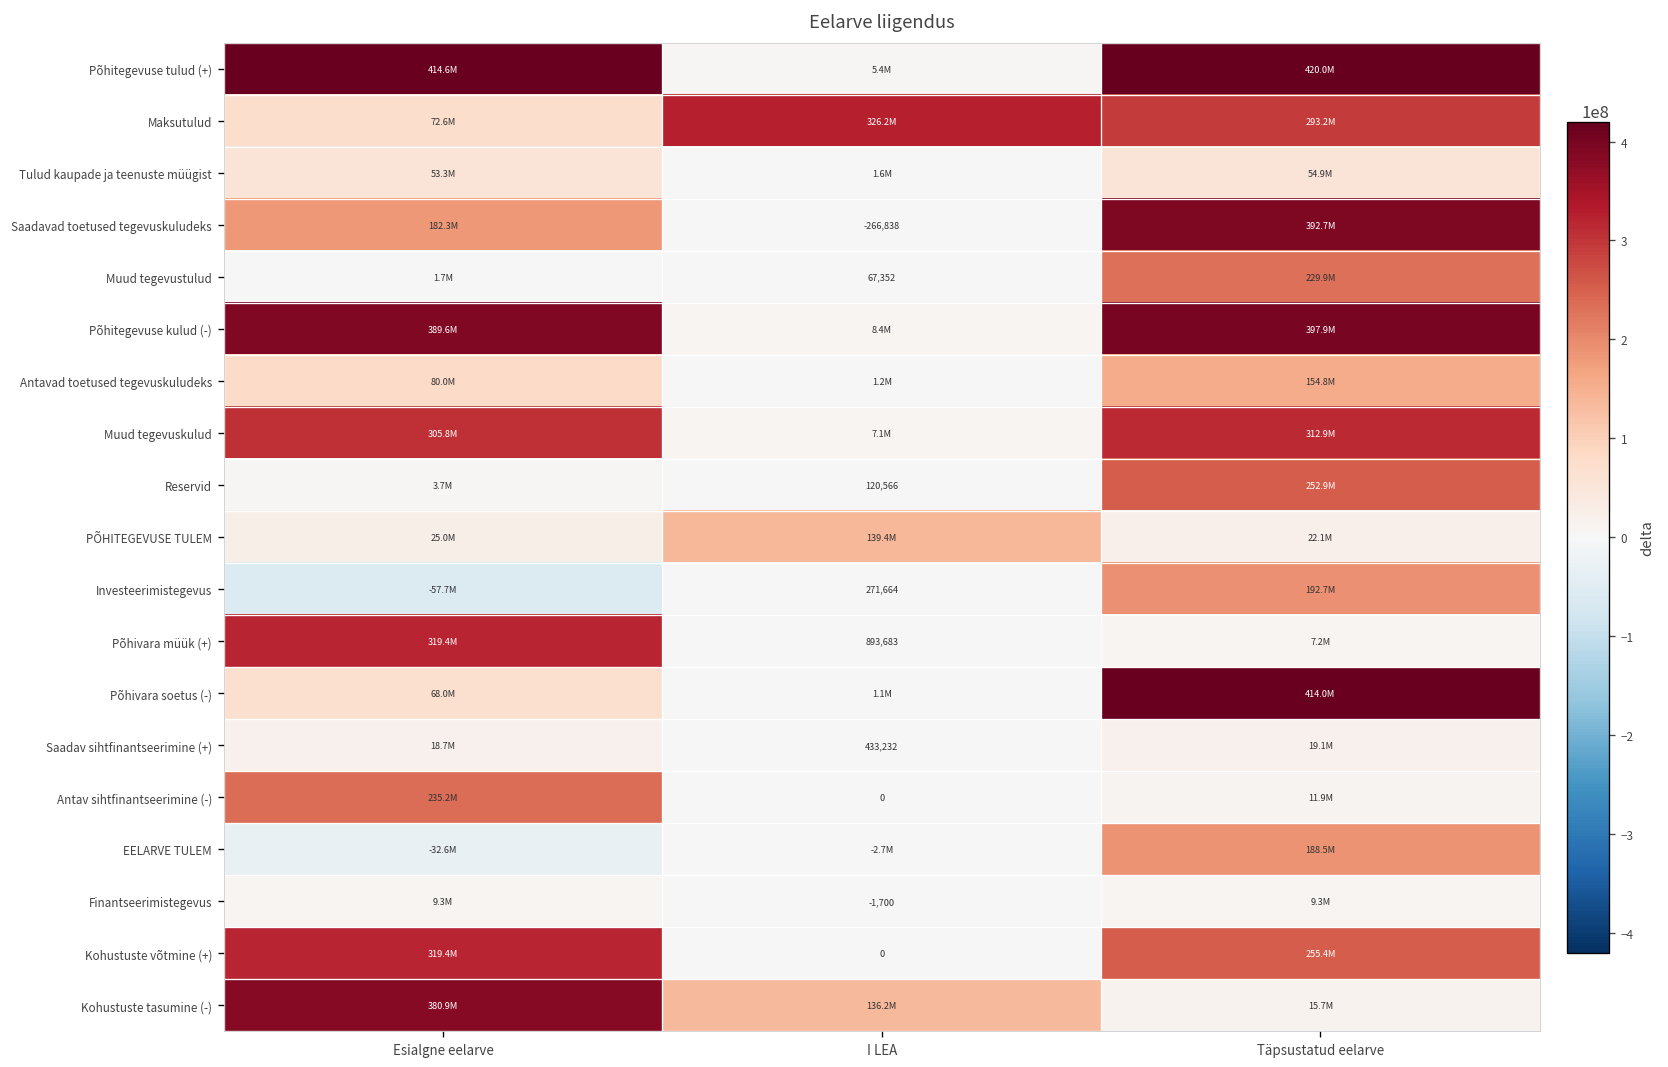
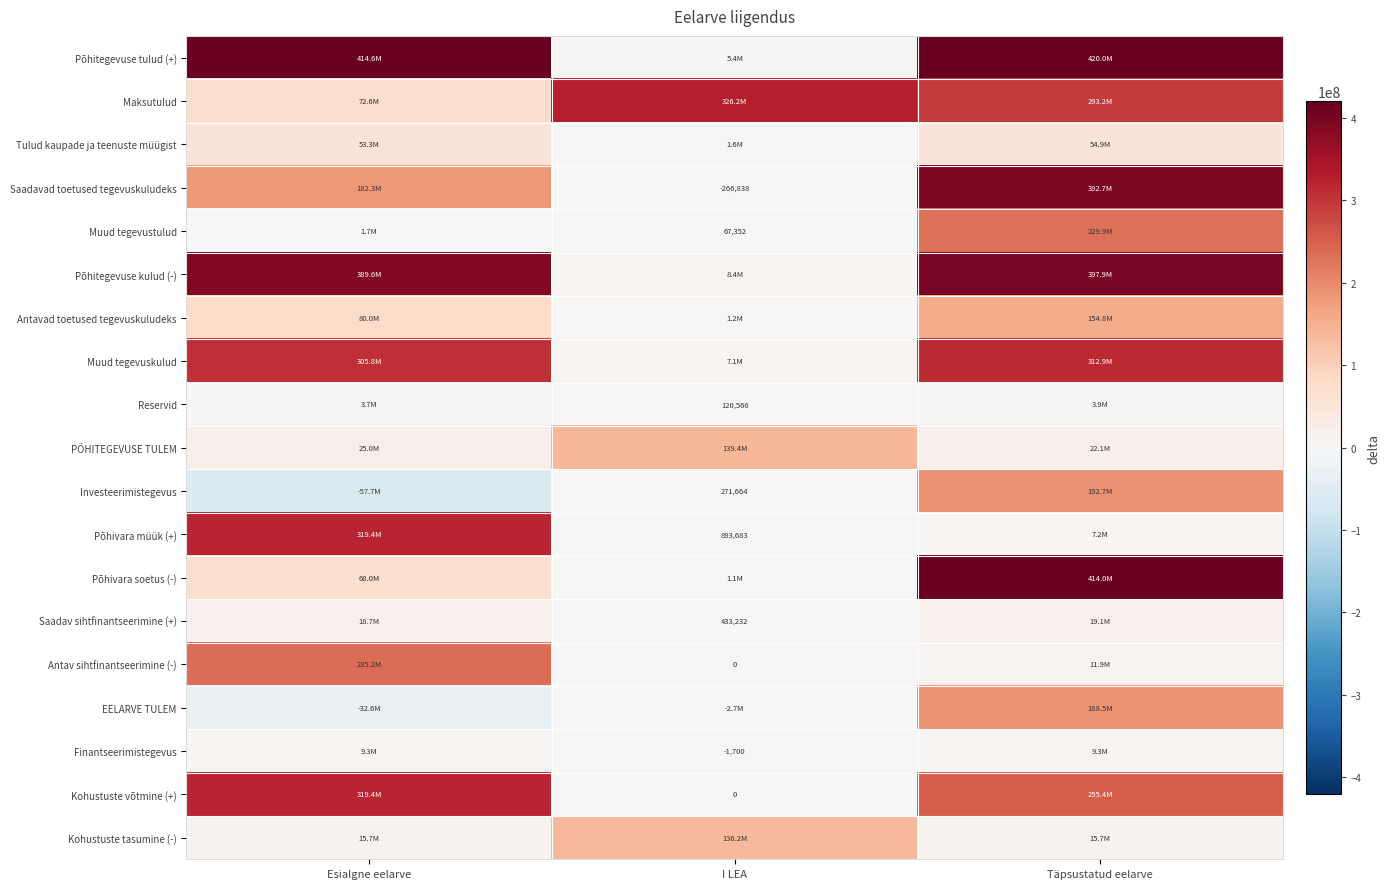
  {
    "Põhitegevuse tulud (+)": {
      "Esialgne eelarve": "414.6M",
      "I LEA": "5.4M",
      "Täpsustatud eelarve": "420.0M"
    },
    "Maksutulud": {
      "Esialgne eelarve": "72.6M",
      "I LEA": "326.2M",
      "Täpsustatud eelarve": "293.2M"
    },
    "Tulud kaupade ja teenuste müügist": {
      "Esialgne eelarve": "53.3M",
      "I LEA": "1.6M",
      "Täpsustatud eelarve": "54.9M"
    },
    "Saadavad toetused tegevuskuludeks": {
      "Esialgne eelarve": "182.3M",
      "I LEA": "-266,838",
      "Täpsustatud eelarve": "392.7M"
    },
    "Muud tegevustulud": {
      "Esialgne eelarve": "1.7M",
      "I LEA": "67,352",
      "Täpsustatud eelarve": "229.9M"
    },
    "Põhitegevuse kulud (-)": {
      "Esialgne eelarve": "389.6M",
      "I LEA": "8.4M",
      "Täpsustatud eelarve": "397.9M"
    },
    "Antavad toetused tegevuskuludeks": {
      "Esialgne eelarve": "80.0M",
      "I LEA": "1.2M",
      "Täpsustatud eelarve": "154.8M"
    },
    "Muud tegevuskulud": {
      "Esialgne eelarve": "305.8M",
      "I LEA": "7.1M",
      "Täpsustatud eelarve": "312.9M"
    },
    "Reservid": {
      "Esialgne eelarve": "3.7M",
      "I LEA": "120,566",
-     "Täpsustatud eelarve": "252.9M"
+     "Täpsustatud eelarve": "3.9M"
    },
    "PÕHITEGEVUSE TULEM": {
      "Esialgne eelarve": "25.0M",
      "I LEA": "139.4M",
      "Täpsustatud eelarve": "22.1M"
    },
    "Investeerimistegevus": {
      "Esialgne eelarve": "-57.7M",
      "I LEA": "271,664",
      "Täpsustatud eelarve": "192.7M"
    },
    "Põhivara müük (+)": {
      "Esialgne eelarve": "319.4M",
      "I LEA": "893,683",
      "Täpsustatud eelarve": "7.2M"
    },
    "Põhivara soetus (-)": {
      "Esialgne eelarve": "68.0M",
      "I LEA": "1.1M",
      "Täpsustatud eelarve": "414.0M"
    },
    "Saadav sihtfinantseerimine (+)": {
      "Esialgne eelarve": "18.7M",
      "I LEA": "433,232",
      "Täpsustatud eelarve": "19.1M"
    },
    "Antav sihtfinantseerimine (-)": {
      "Esialgne eelarve": "235.2M",
      "I LEA": "0",
      "Täpsustatud eelarve": "11.9M"
    },
    "EELARVE TULEM": {
      "Esialgne eelarve": "-32.6M",
      "I LEA": "-2.7M",
      "Täpsustatud eelarve": "188.5M"
    },
    "Finantseerimistegevus": {
      "Esialgne eelarve": "9.3M",
      "I LEA": "-1,700",
      "Täpsustatud eelarve": "9.3M"
    },
    "Kohustuste võtmine (+)": {
      "Esialgne eelarve": "319.4M",
      "I LEA": "0",
      "Täpsustatud eelarve": "255.4M"
    },
    "Kohustuste tasumine (-)": {
-     "Esialgne eelarve": "380.9M",
+     "Esialgne eelarve": "15.7M",
      "I LEA": "136.2M",
      "Täpsustatud eelarve": "15.7M"
    }
  }
